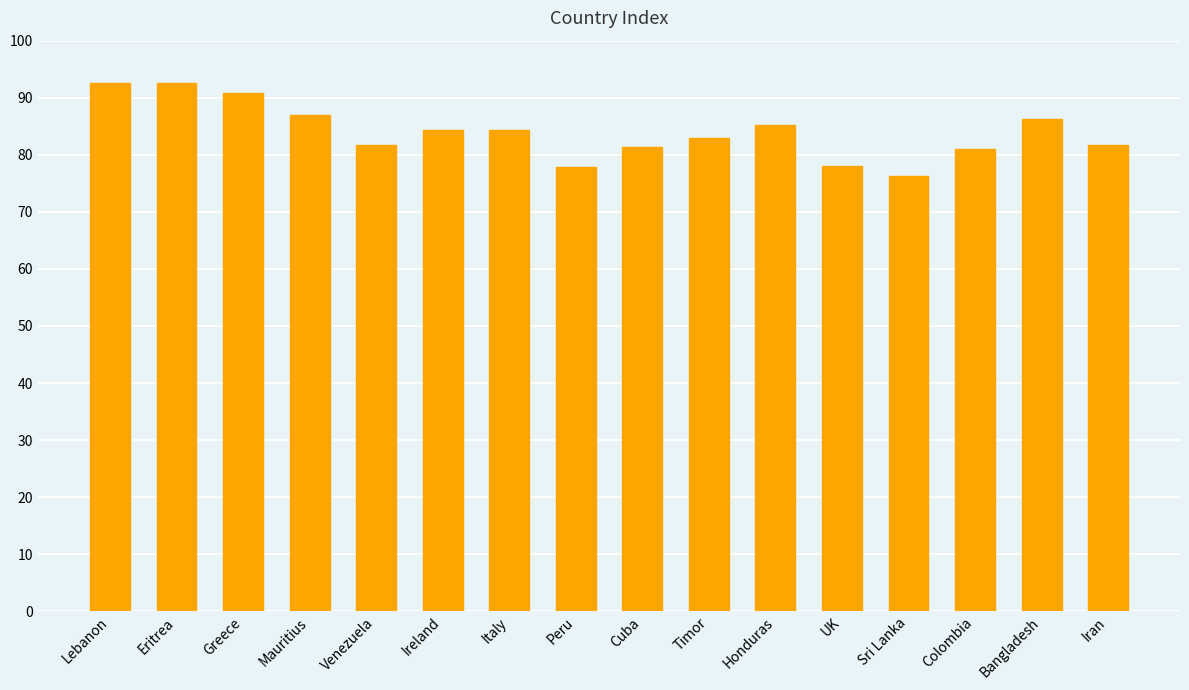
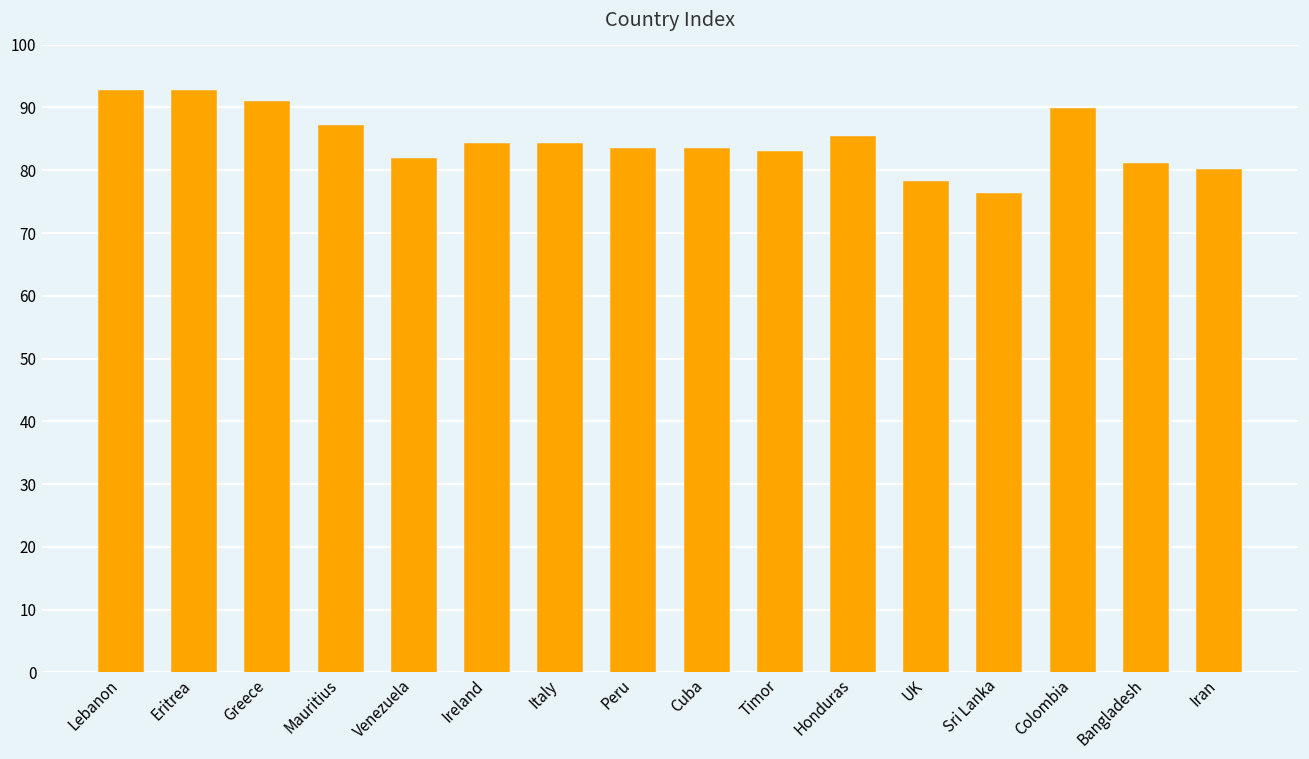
  {
    "Lebanon": 93,
    "Eritrea": 93,
    "Greece": 91,
    "Mauritius": 87,
    "Venezuela": 82,
    "Ireland": 84,
    "Italy": 84,
-   "Peru": 78,
-   "Cuba": 81,
+   "Peru": 83,
+   "Cuba": 83,
    "Timor": 83,
    "Honduras": 85,
    "UK": 78,
    "Sri Lanka": 76,
-   "Colombia": 81,
-   "Bangladesh": 86,
-   "Iran": 82
+   "Colombia": 90,
+   "Bangladesh": 81,
+   "Iran": 80
  }
